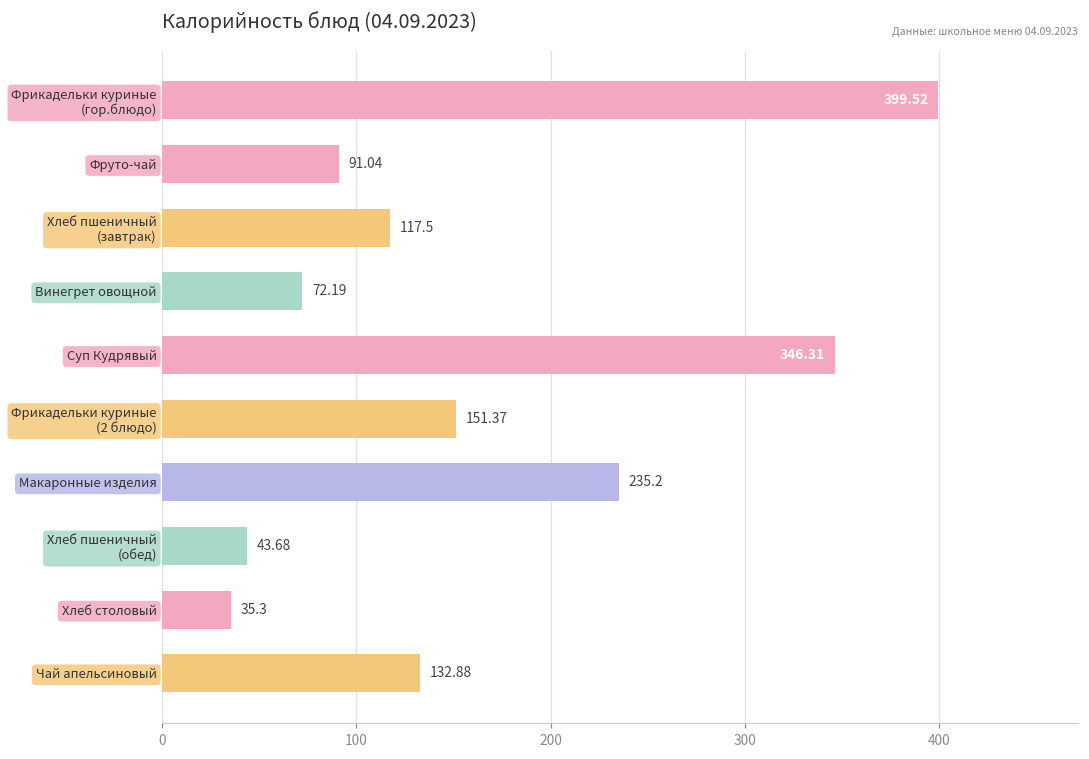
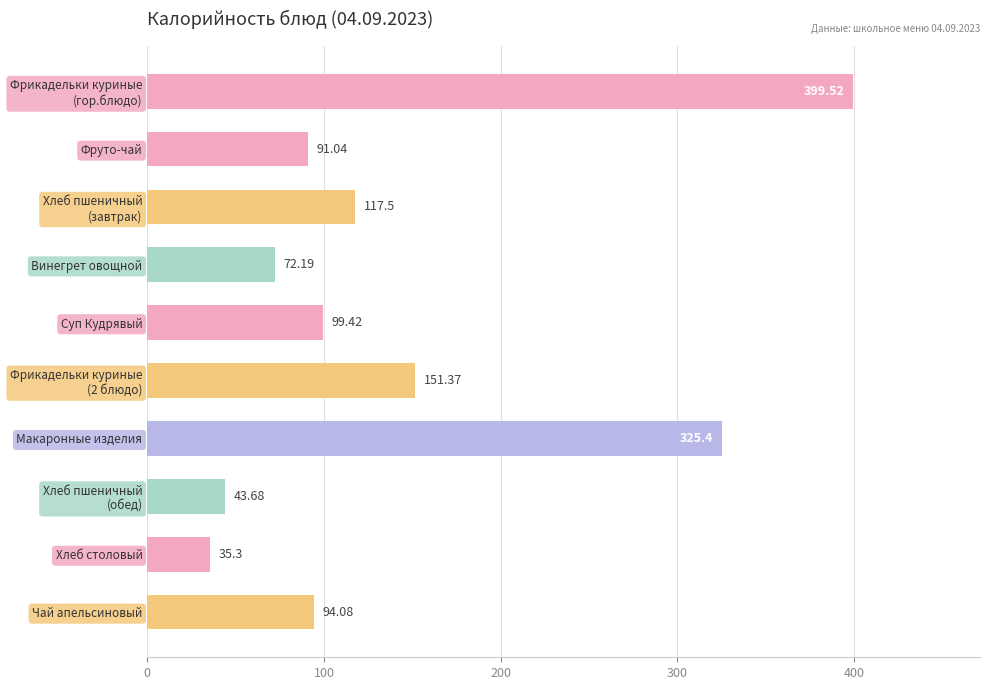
  {
    "Фрикадельки куриные (гор.блюдо)": 399.52,
    "Фруто-чай": 91.04,
    "Хлеб пшеничный (завтрак)": 117.5,
    "Винегрет овощной": 72.19,
-   "Суп Кудрявый": 346.31,
+   "Суп Кудрявый": 99.42,
    "Фрикадельки куриные (2 блюдо)": 151.37,
-   "Макаронные изделия": 235.2,
+   "Макаронные изделия": 325.4,
    "Хлеб пшеничный (обед)": 43.68,
    "Хлеб столовый": 35.3,
-   "Чай апельсиновый": 132.88
+   "Чай апельсиновый": 94.08
  }
